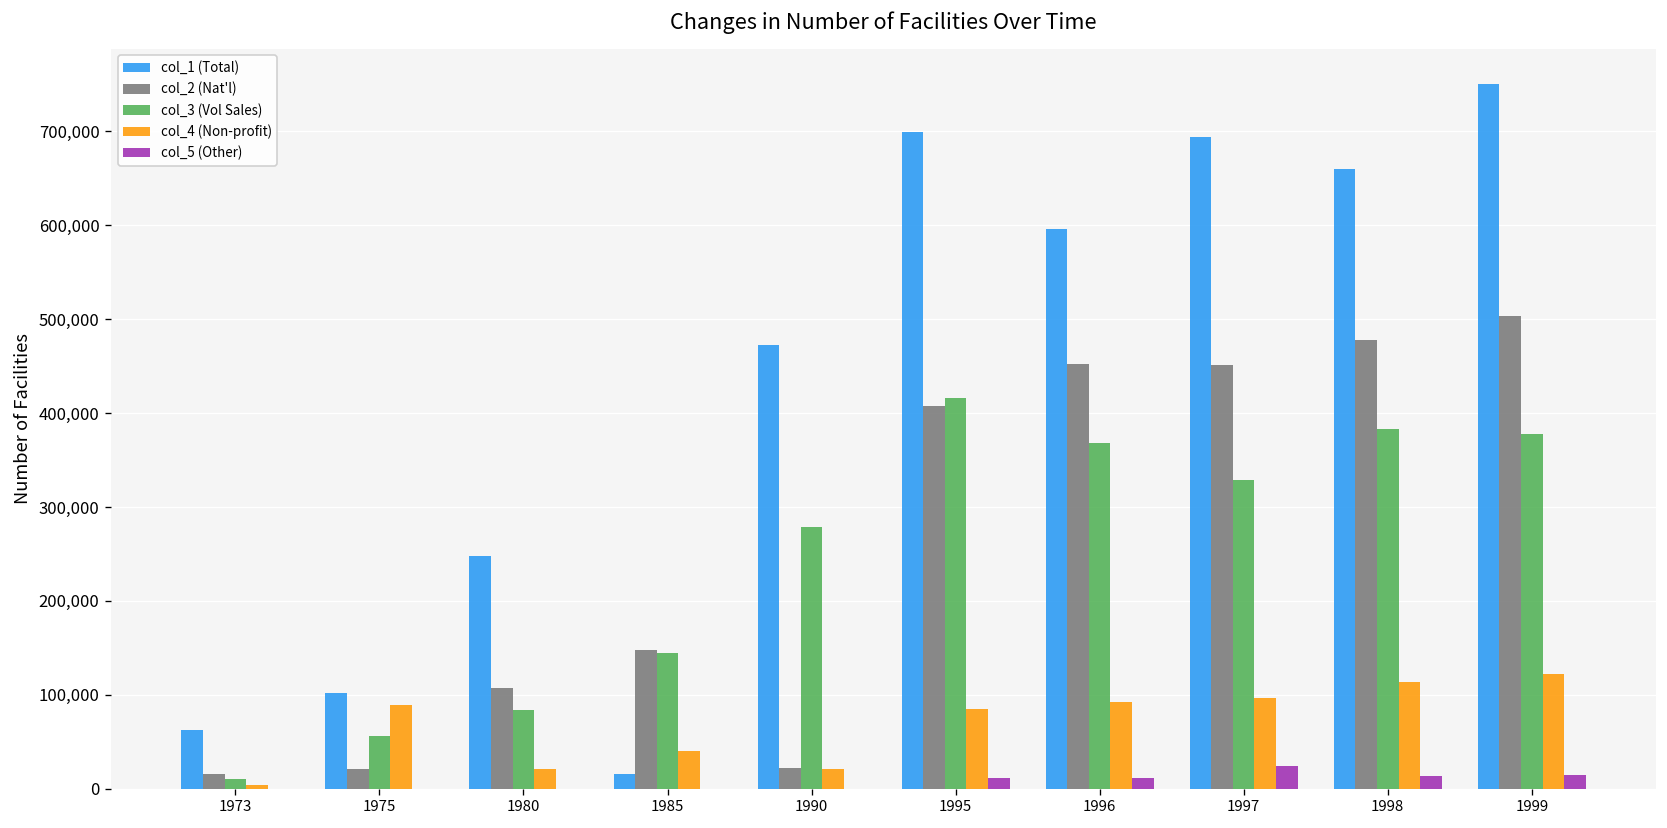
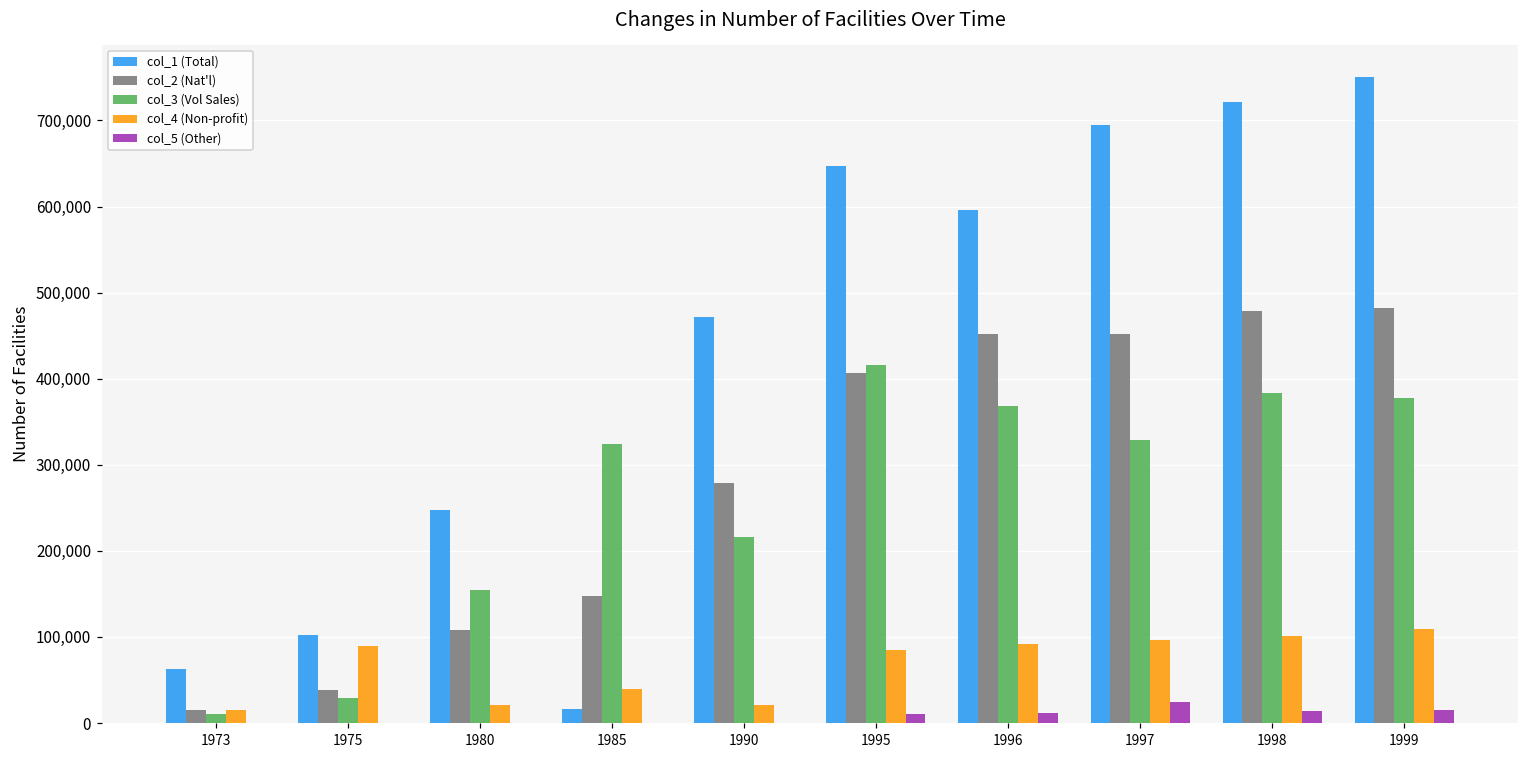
  {
    "col_1 (Total)": {
      "1973": "60,000",
      "1975": "100,000",
      "1980": "250,000",
      "1985": "20,000",
      "1990": "470,000",
-     "1995": "700,000",
+     "1995": "650,000",
      "1996": "600,000",
      "1997": "690,000",
-     "1998": "660,000",
+     "1998": "720,000",
      "1999": "750,000"
    },
    "col_2 (Nat'l)": {
      "1973": "20,000",
-     "1975": "20,000",
+     "1975": "40,000",
      "1980": "110,000",
      "1985": "150,000",
-     "1990": "20,000",
+     "1990": "280,000",
      "1995": "410,000",
      "1996": "450,000",
      "1997": "450,000",
      "1998": "480,000",
-     "1999": "500,000"
+     "1999": "480,000"
    },
    "col_3 (Vol Sales)": {
      "1973": "10,000",
-     "1975": "60,000",
-     "1980": "80,000",
-     "1985": "140,000",
-     "1990": "280,000",
+     "1975": "30,000",
+     "1980": "150,000",
+     "1985": "320,000",
+     "1990": "220,000",
      "1995": "420,000",
      "1996": "370,000",
      "1997": "330,000",
      "1998": "380,000",
      "1999": "380,000"
    },
    "col_4 (Non-profit)": {
-     "1973": "0",
+     "1973": "20,000",
      "1975": "90,000",
      "1980": "20,000",
      "1985": "40,000",
      "1990": "20,000",
      "1995": "80,000",
      "1996": "90,000",
      "1997": "100,000",
-     "1998": "110,000",
-     "1999": "120,000"
+     "1998": "100,000",
+     "1999": "110,000"
    },
    "col_5 (Other)": {
      "1973": "0",
      "1975": "0",
      "1980": "0",
      "1985": "0",
      "1990": "0",
      "1995": "10,000",
      "1996": "10,000",
      "1997": "20,000",
      "1998": "10,000",
      "1999": "20,000"
    }
  }
